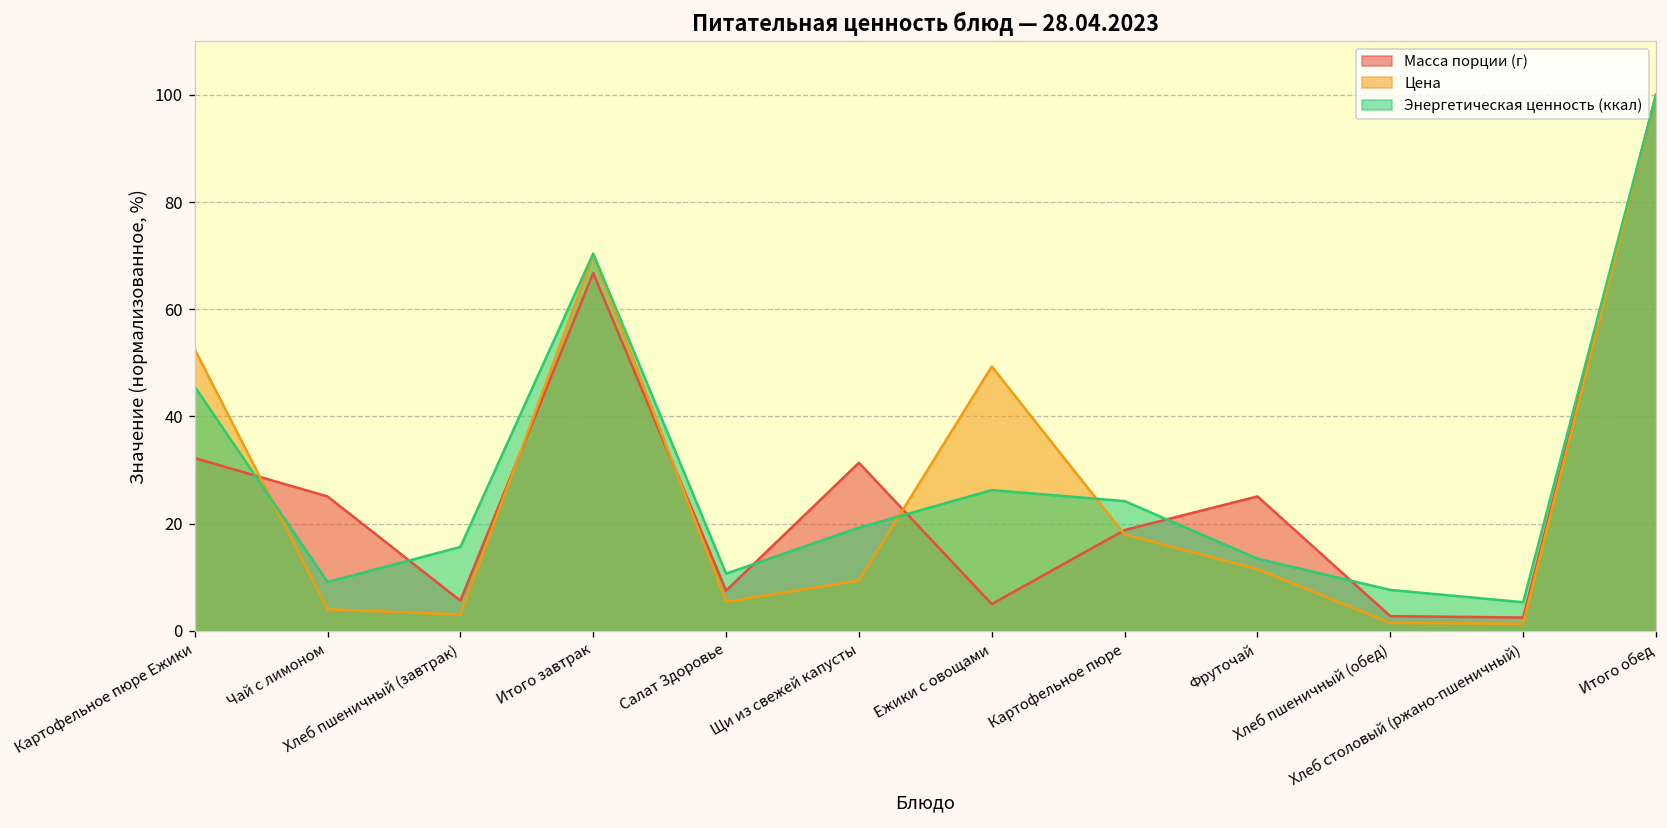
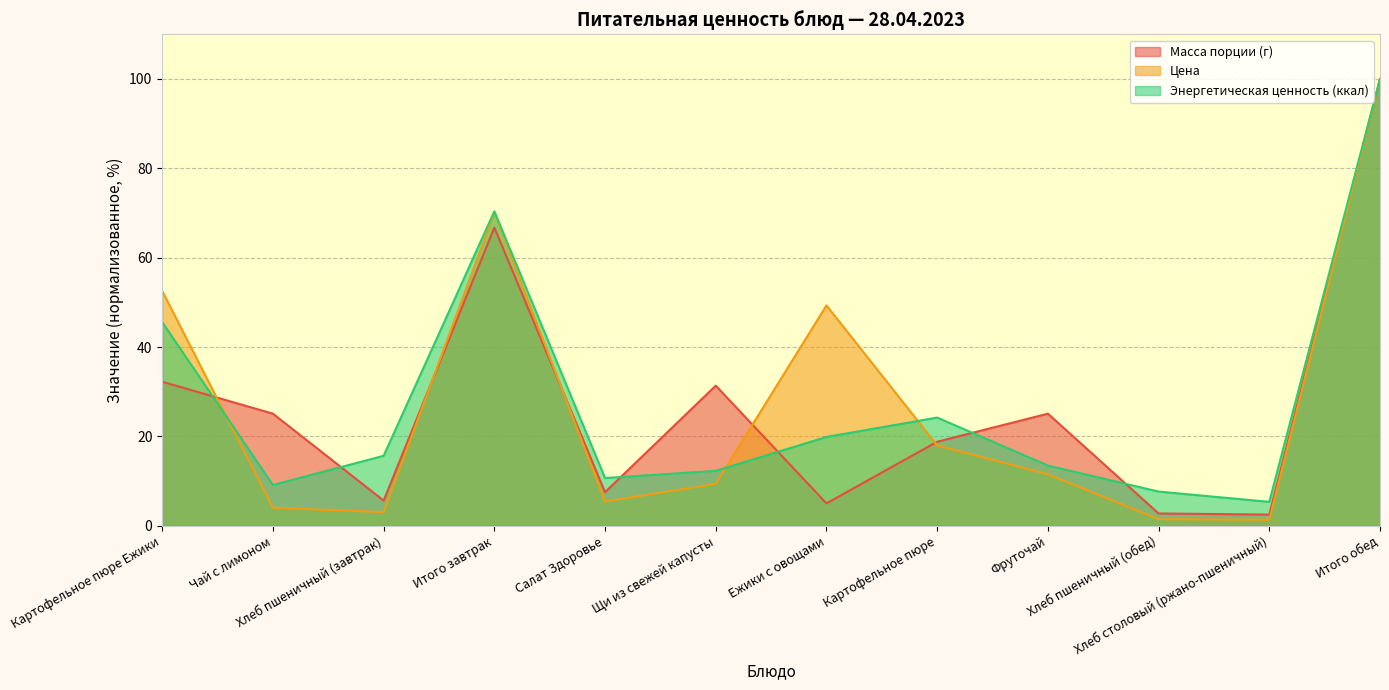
  {
    "Масса порции (г)": {
      "Картофельное пюре Ежики": 32,
      "Чай с лимоном": 25,
      "Хлеб пшеничный (завтрак)": 6,
      "Итого завтрак": 67,
      "Салат Здоровье": 8,
      "Щи из свежей капусты": 31,
      "Ежики с овощами": 5,
      "Картофельное пюре": 19,
      "Фруточай": 25,
      "Хлеб пшеничный (обед)": 3,
      "Хлеб столовый (ржано-пшеничный)": 3
    },
    "Цена": {
      "Картофельное пюре Ежики": 53,
      "Чай с лимоном": 4,
      "Хлеб пшеничный (завтрак)": 3,
      "Салат Здоровье": 5,
      "Щи из свежей капусты": 9,
      "Ежики с овощами": 49,
      "Картофельное пюре": 18,
      "Фруточай": 12,
      "Хлеб пшеничный (обед)": 1,
      "Хлеб столовый (ржано-пшеничный)": 1
    },
    "Энергетическая ценность (ккал)": {
      "Картофельное пюре Ежики": 46,
      "Чай с лимоном": 9,
      "Хлеб пшеничный (завтрак)": 16,
      "Салат Здоровье": 11,
-     "Щи из свежей капусты": 19,
-     "Ежики с овощами": 26,
+     "Щи из свежей капусты": 12,
+     "Ежики с овощами": 20,
      "Картофельное пюре": 24,
      "Фруточай": 13,
      "Хлеб пшеничный (обед)": 8,
      "Хлеб столовый (ржано-пшеничный)": 5
    }
  }
